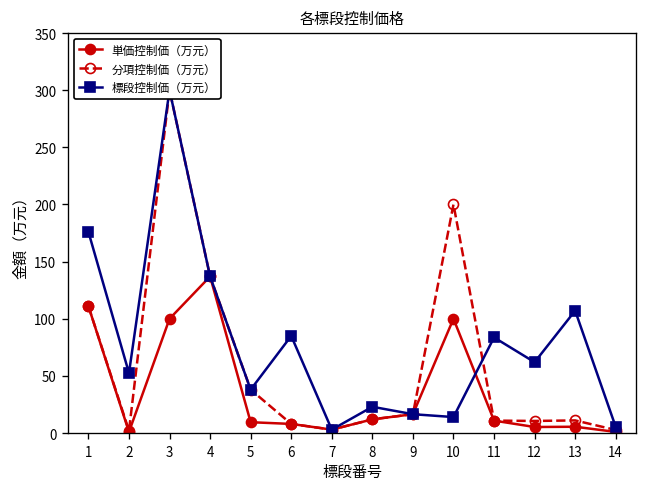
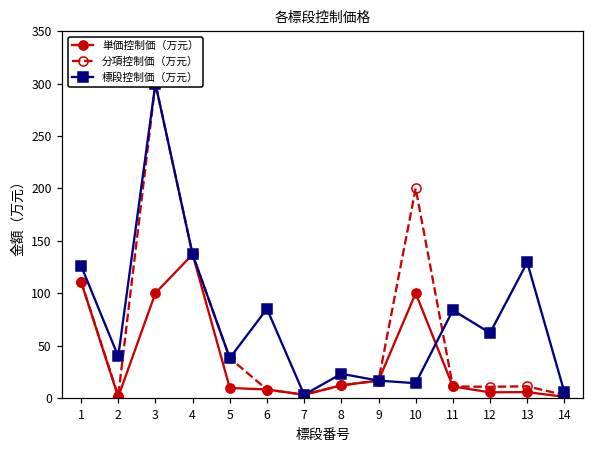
  {
    "標段控制価（万元）": {
-     "1": 180,
-     "2": 50,
+     "1": 130,
+     "2": 40,
      "6": 90,
      "8": 20,
      "10": 10,
      "11": 80,
      "12": 60,
-     "13": 110,
+     "13": 130,
      "14": 10
    }
  }
